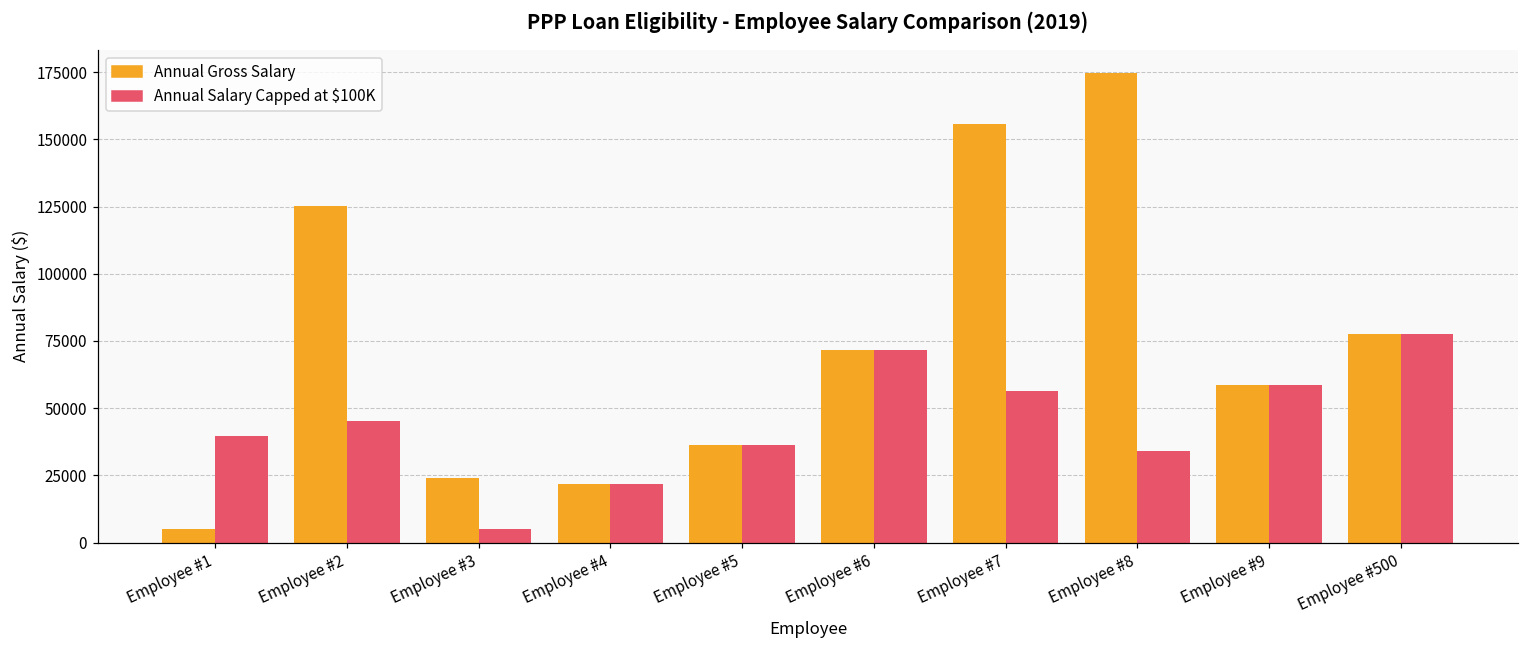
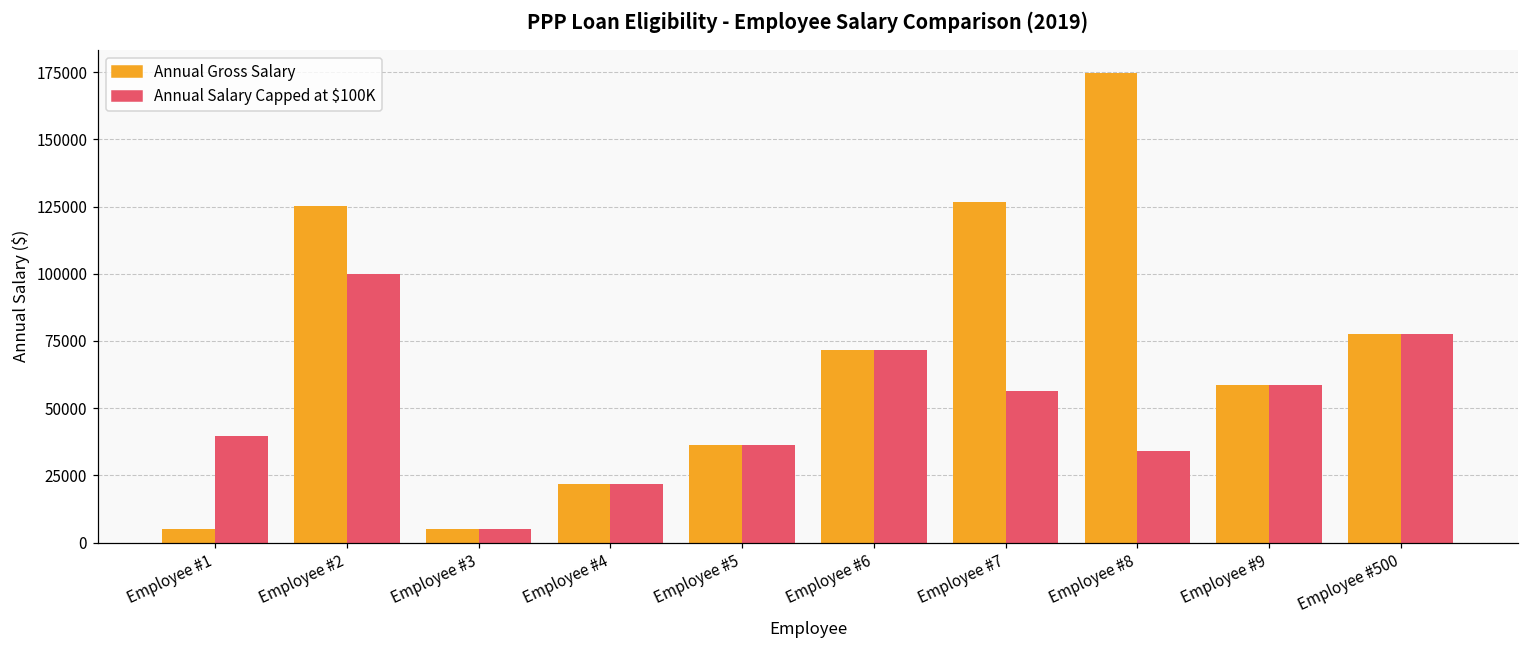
  {
    "Annual Gross Salary": {
      "Employee #1": 5000,
      "Employee #2": 125000,
-     "Employee #3": 24000,
+     "Employee #3": 5000,
      "Employee #4": 22000,
      "Employee #5": 36000,
      "Employee #6": 72000,
-     "Employee #7": 156000,
+     "Employee #7": 127000,
      "Employee #8": 175000,
      "Employee #9": 59000,
      "Employee #500": 78000
    },
    "Annual Salary Capped at $100K": {
      "Employee #1": 40000,
-     "Employee #2": 45000,
+     "Employee #2": 100000,
      "Employee #3": 5000,
      "Employee #4": 22000,
      "Employee #5": 36000,
      "Employee #6": 72000,
      "Employee #7": 57000,
      "Employee #8": 34000,
      "Employee #9": 59000,
      "Employee #500": 78000
    }
  }
